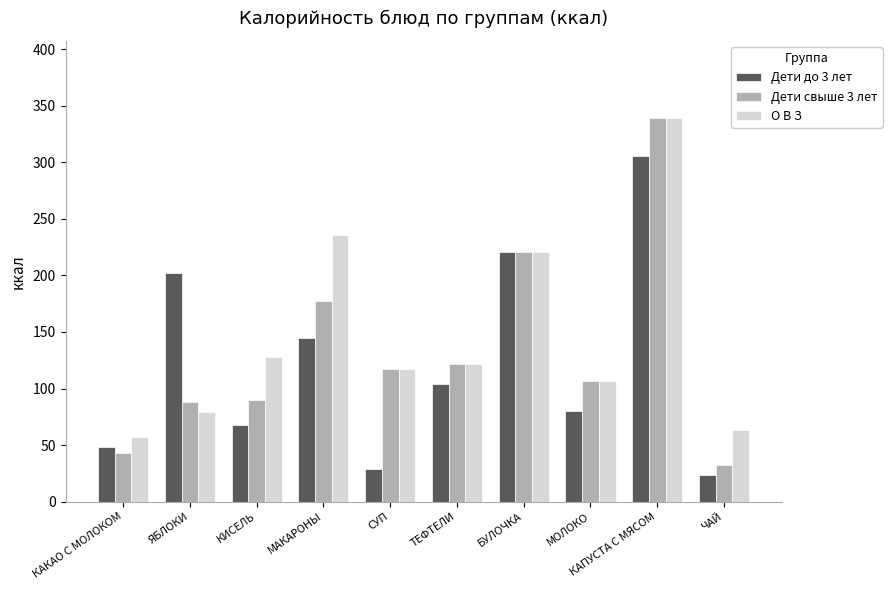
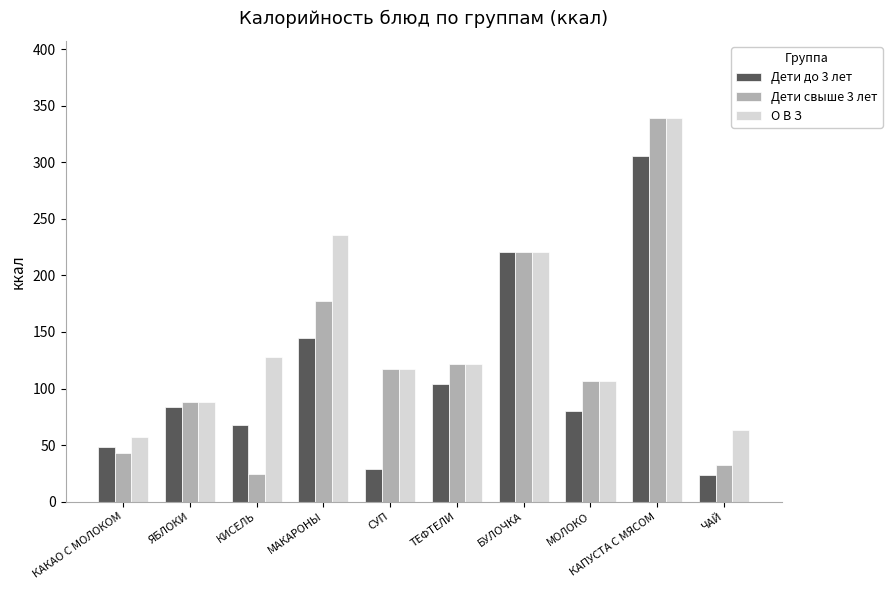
  {
    "Дети до 3 лет": {
      "КАКАО С МОЛОКОМ": 49,
-     "ЯБЛОКИ": 203,
+     "ЯБЛОКИ": 84,
      "КИСЕЛЬ": 68,
      "МАКАРОНЫ": 144,
      "СУП": 29,
      "ТЕФТЕЛИ": 104,
      "БУЛОЧКА": 221,
      "МОЛОКО": 80,
      "КАПУСТА С МЯСОМ": 306,
      "ЧАЙ": 24
    },
    "Дети свыше 3 лет": {
      "КАКАО С МОЛОКОМ": 43,
      "ЯБЛОКИ": 88,
-     "КИСЕЛЬ": 90,
+     "КИСЕЛЬ": 24,
      "МАКАРОНЫ": 178,
      "СУП": 117,
      "ТЕФТЕЛИ": 122,
      "БУЛОЧКА": 221,
      "МОЛОКО": 107,
      "КАПУСТА С МЯСОМ": 340,
      "ЧАЙ": 33
    },
    "О В З": {
      "КАКАО С МОЛОКОМ": 57,
-     "ЯБЛОКИ": 79,
+     "ЯБЛОКИ": 88,
      "КИСЕЛЬ": 128,
      "МАКАРОНЫ": 236,
      "СУП": 117,
      "ТЕФТЕЛИ": 122,
      "БУЛОЧКА": 221,
      "МОЛОКО": 107,
      "КАПУСТА С МЯСОМ": 340,
      "ЧАЙ": 63
    }
  }
